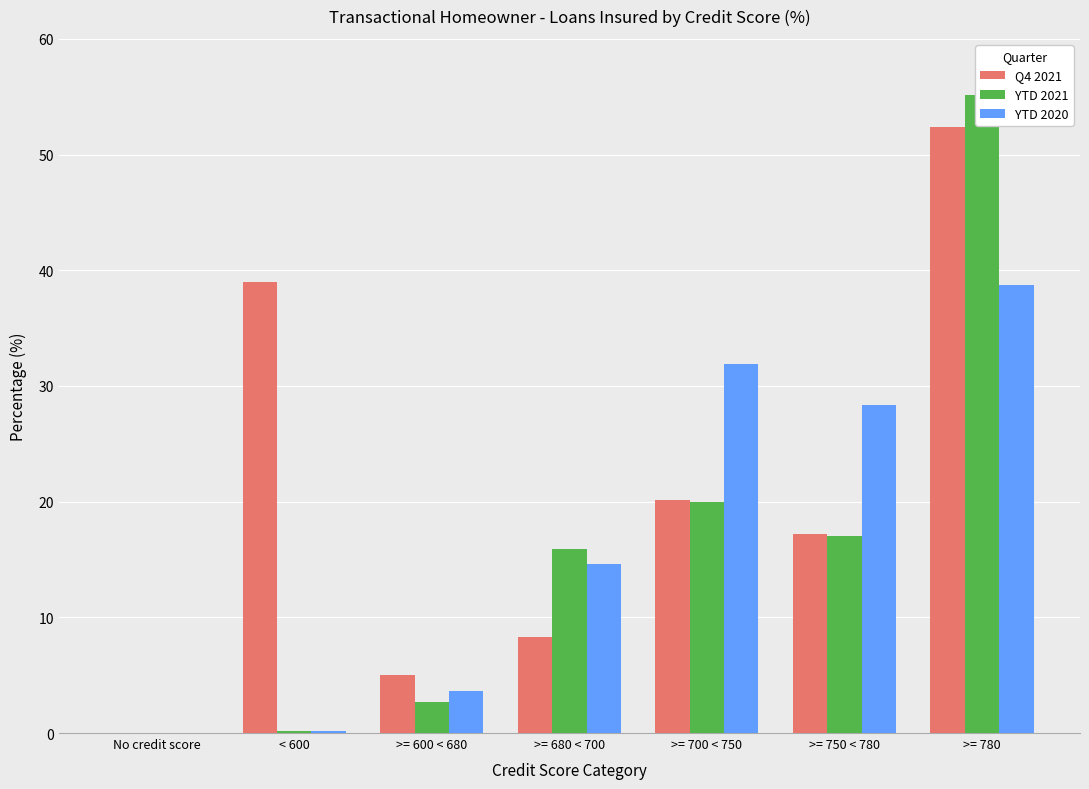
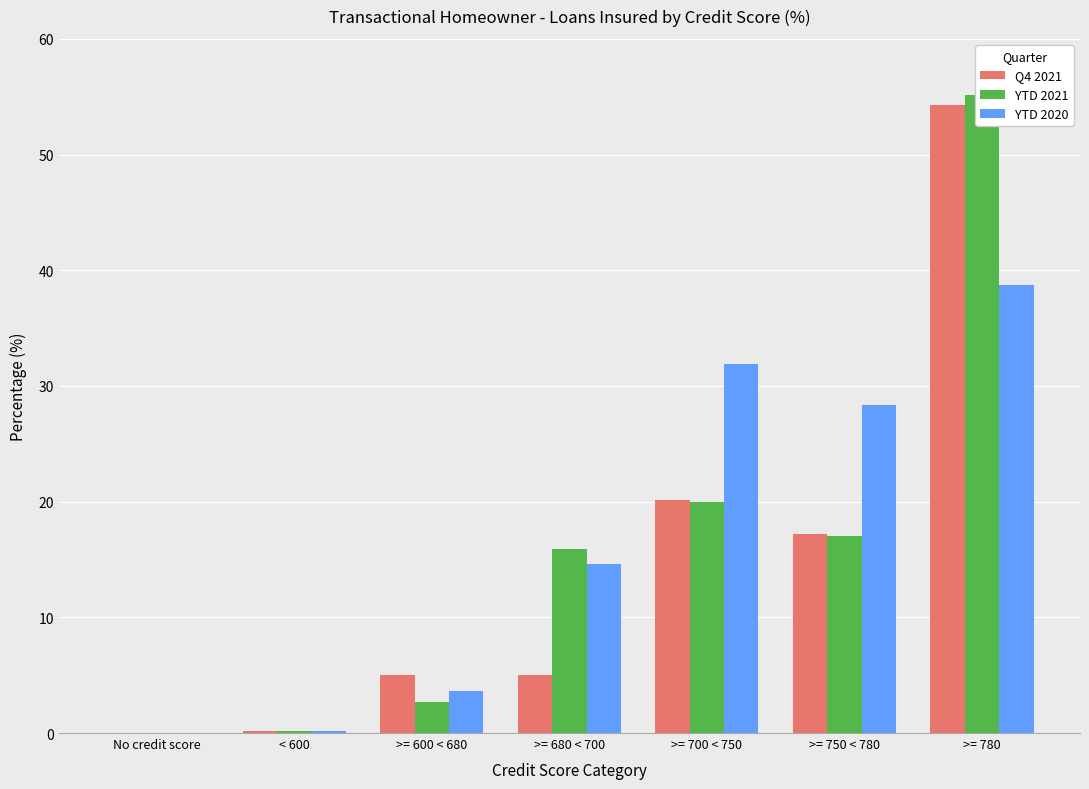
  {
    "Q4 2021": {
-     "< 600": 39.0,
+     "< 600": 0.2,
      ">= 600 < 680": 5.0,
-     ">= 680 < 700": 8.3,
+     ">= 680 < 700": 5.0,
      ">= 700 < 750": 20.2,
      ">= 750 < 780": 17.2,
-     ">= 780": 52.4
+     ">= 780": 54.3
    },
    "YTD 2021": {
      ">= 600 < 680": 2.7,
      ">= 680 < 700": 15.9,
      ">= 700 < 750": 20.0,
      ">= 750 < 780": 17.1
    },
    "YTD 2020": {
      ">= 600 < 680": 3.7,
      ">= 680 < 700": 14.6,
      ">= 700 < 750": 31.9,
      ">= 750 < 780": 28.3,
      ">= 780": 38.7
    }
  }
